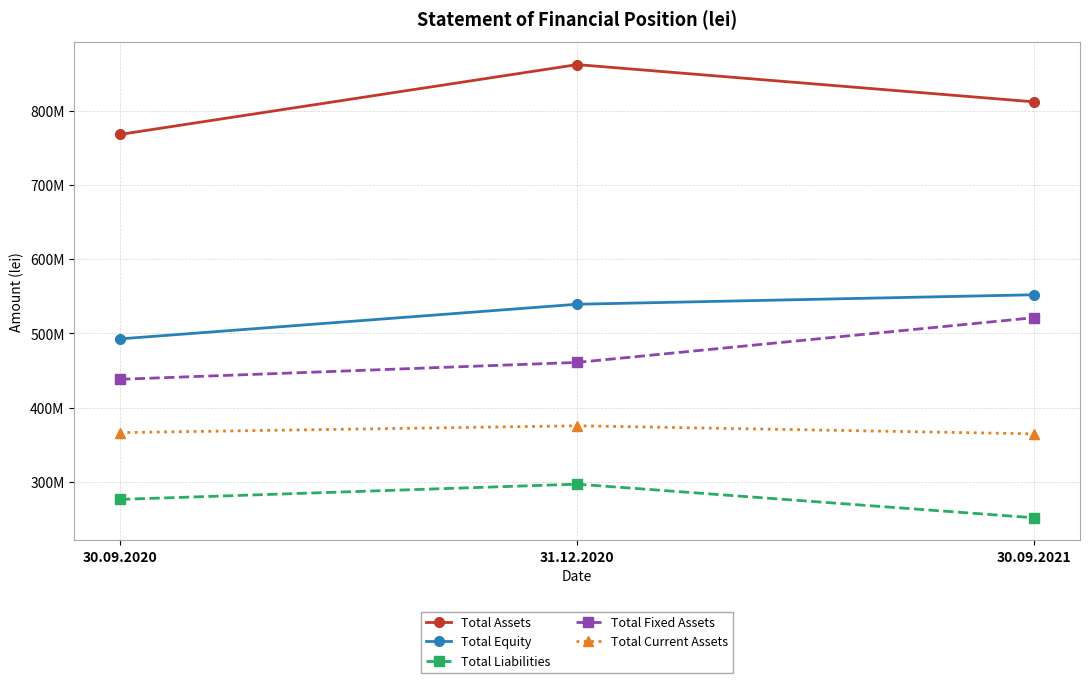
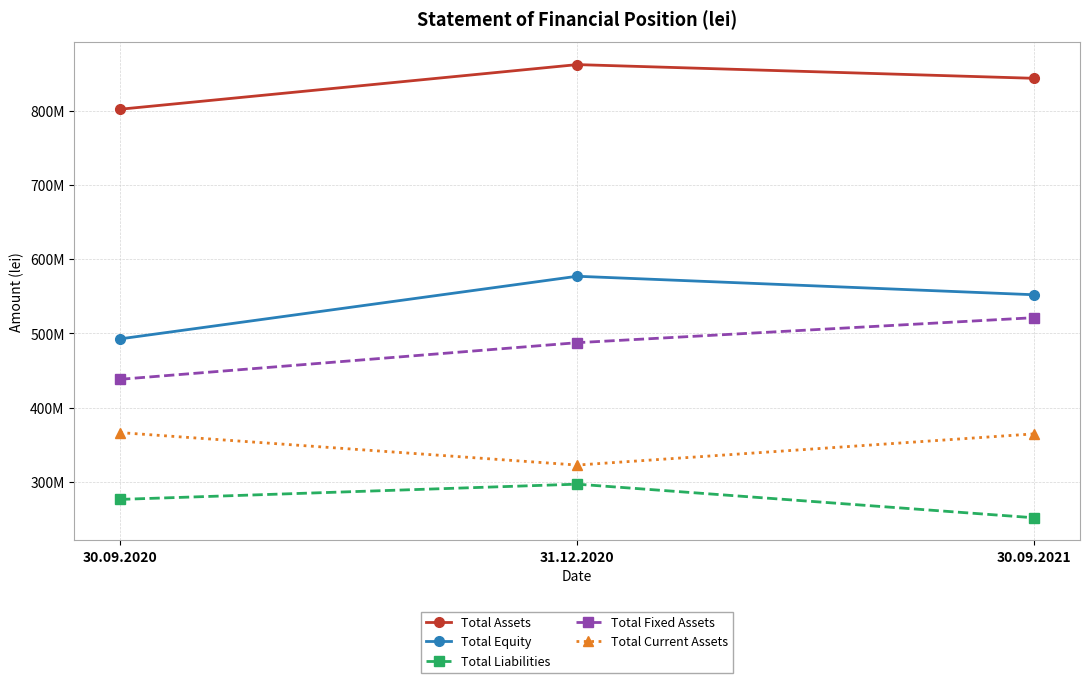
  {
    "Total Assets": {
-     "30.09.2020": 770000000,
+     "30.09.2020": 800000000,
      "31.12.2020": 860000000,
-     "30.09.2021": 810000000
+     "30.09.2021": 840000000
    },
    "Total Equity": {
      "30.09.2020": 490000000,
-     "31.12.2020": 540000000,
+     "31.12.2020": 580000000,
      "30.09.2021": 550000000
    },
    "Total Liabilities": {
      "30.09.2020": 280000000,
      "31.12.2020": 300000000,
      "30.09.2021": 250000000
    },
    "Total Fixed Assets": {
      "30.09.2020": 440000000,
-     "31.12.2020": 460000000,
+     "31.12.2020": 490000000,
      "30.09.2021": 520000000
    },
    "Total Current Assets": {
      "30.09.2020": 370000000,
-     "31.12.2020": 380000000,
+     "31.12.2020": 320000000,
      "30.09.2021": 360000000
    }
  }
